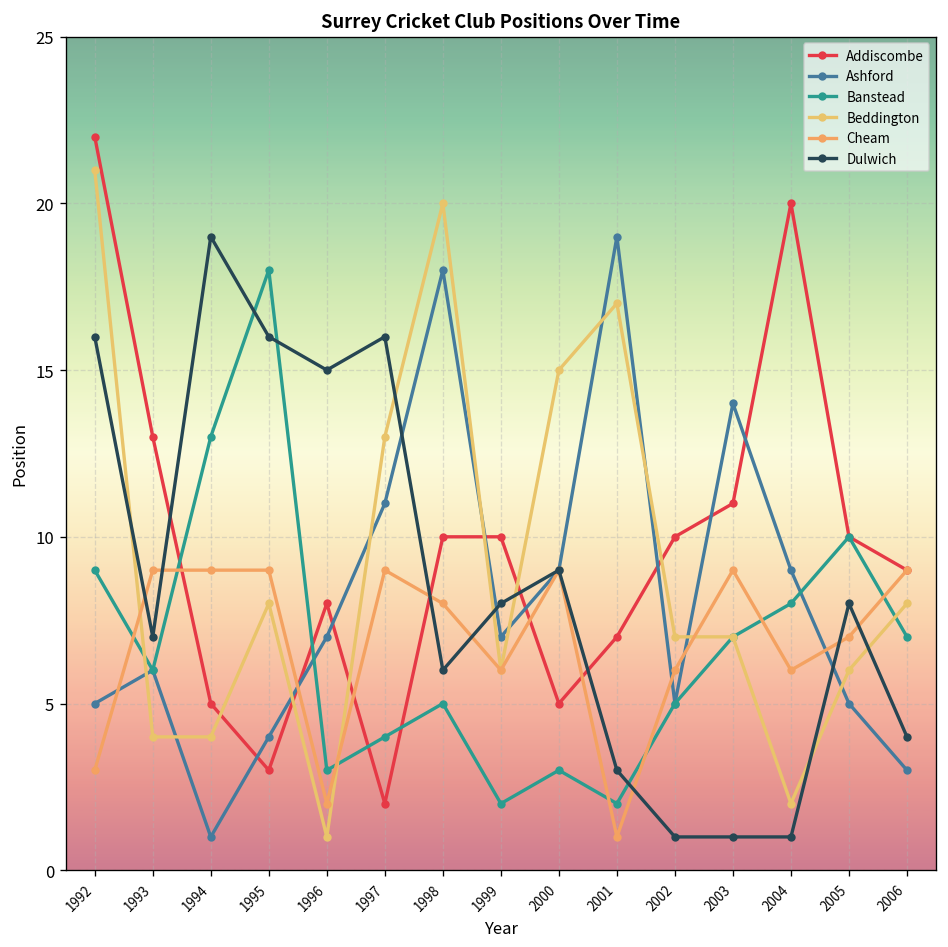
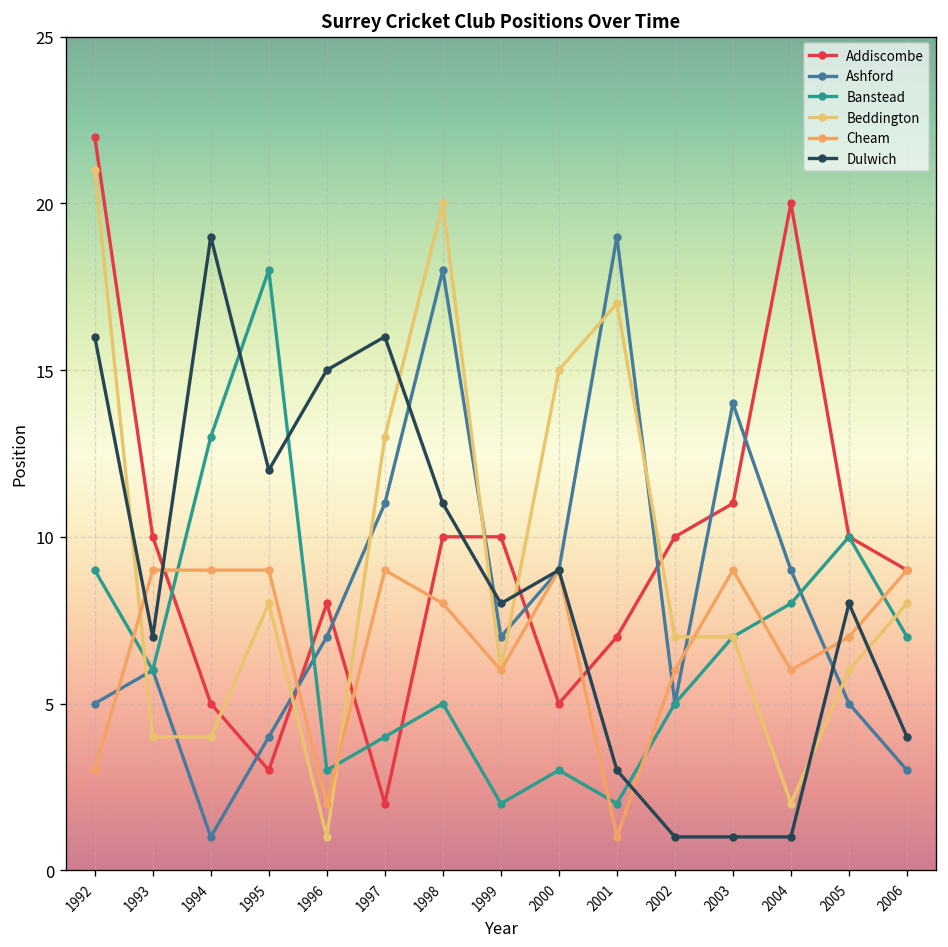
  {
    "Addiscombe": {
      "1992": 22,
-     "1993": 13,
+     "1993": 10,
      "1994": 5,
      "1995": 3,
      "1996": 8,
      "1997": 2,
      "1998": 10,
      "1999": 10,
      "2000": 5,
      "2001": 7,
      "2002": 10,
      "2003": 11,
      "2004": 20
    },
    "Dulwich": {
      "1992": 16,
      "1993": 7,
      "1994": 19,
-     "1995": 16,
+     "1995": 12,
      "1996": 15,
      "1997": 16,
-     "1998": 6,
+     "1998": 11,
      "1999": 8,
      "2001": 3,
      "2002": 1,
      "2003": 1,
      "2004": 1,
      "2005": 8,
      "2006": 4
    }
  }
